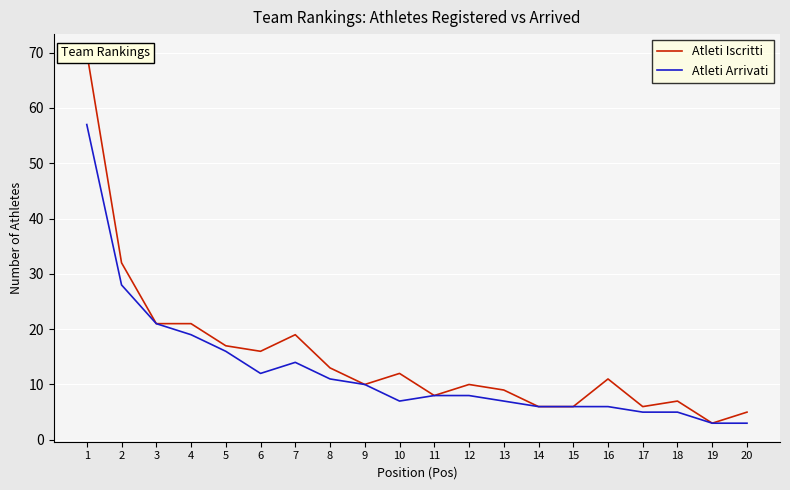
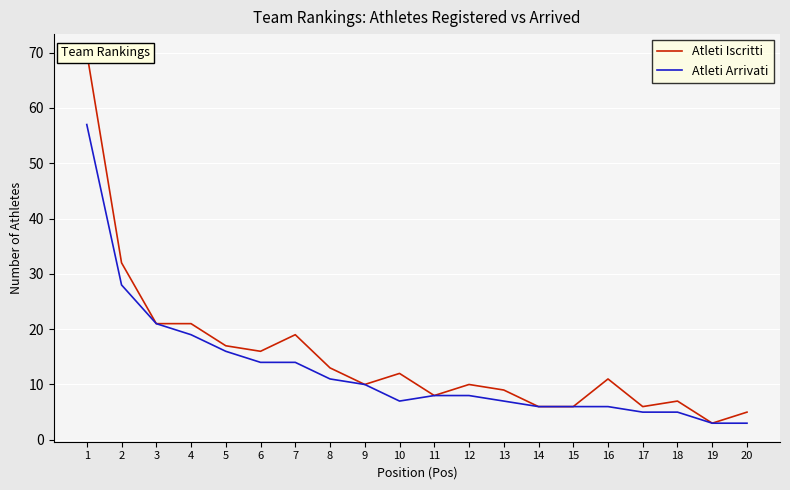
  {
    "Atleti Iscritti": {
      "2": 32,
      "4": 21,
      "5": 17,
      "6": 16,
      "7": 19,
      "8": 13,
      "10": 12,
      "12": 10,
      "13": 9,
      "16": 11,
      "17": 6,
      "18": 7,
      "20": 5
    },
    "Atleti Arrivati": {
      "1": 57,
      "2": 28,
      "4": 19,
      "5": 16,
-     "6": 12,
+     "6": 14,
      "7": 14,
      "8": 11,
      "10": 7,
      "12": 8,
      "13": 7,
      "16": 6,
      "17": 5,
      "18": 5,
      "20": 3
    }
  }
